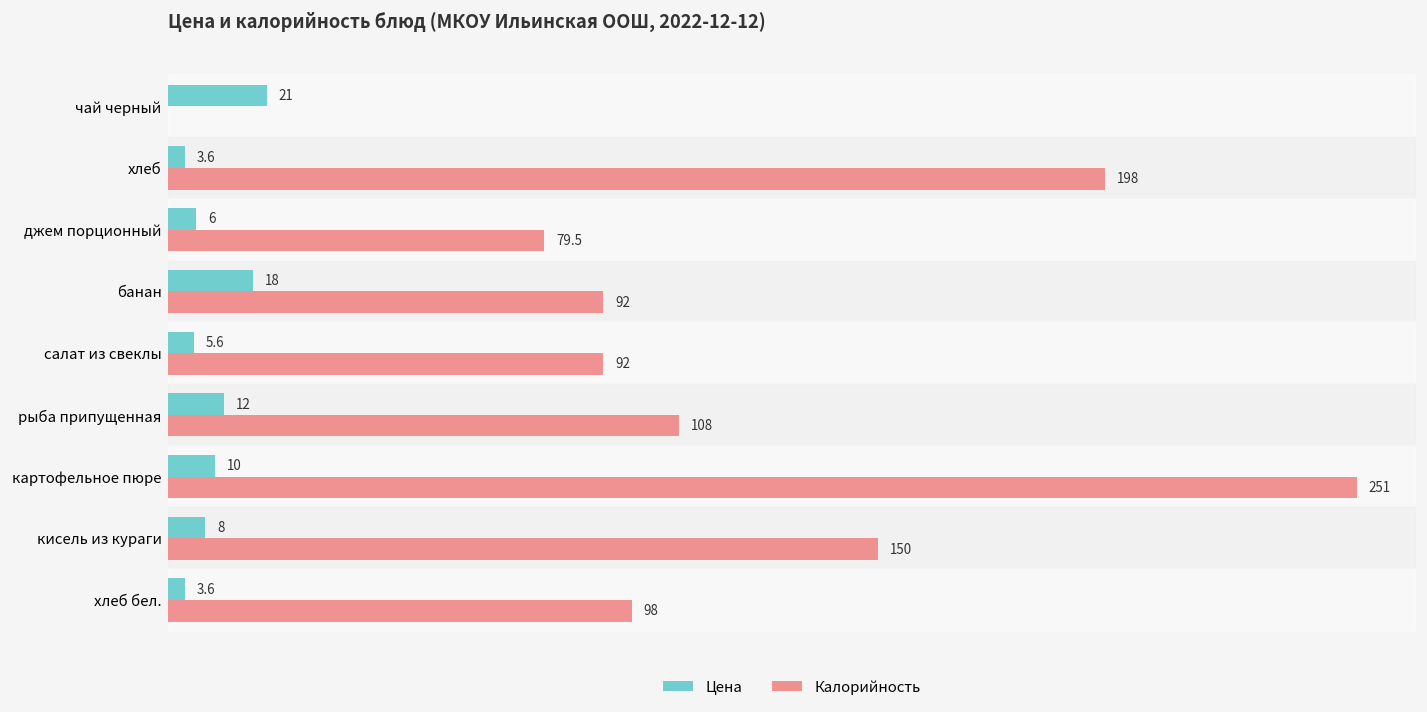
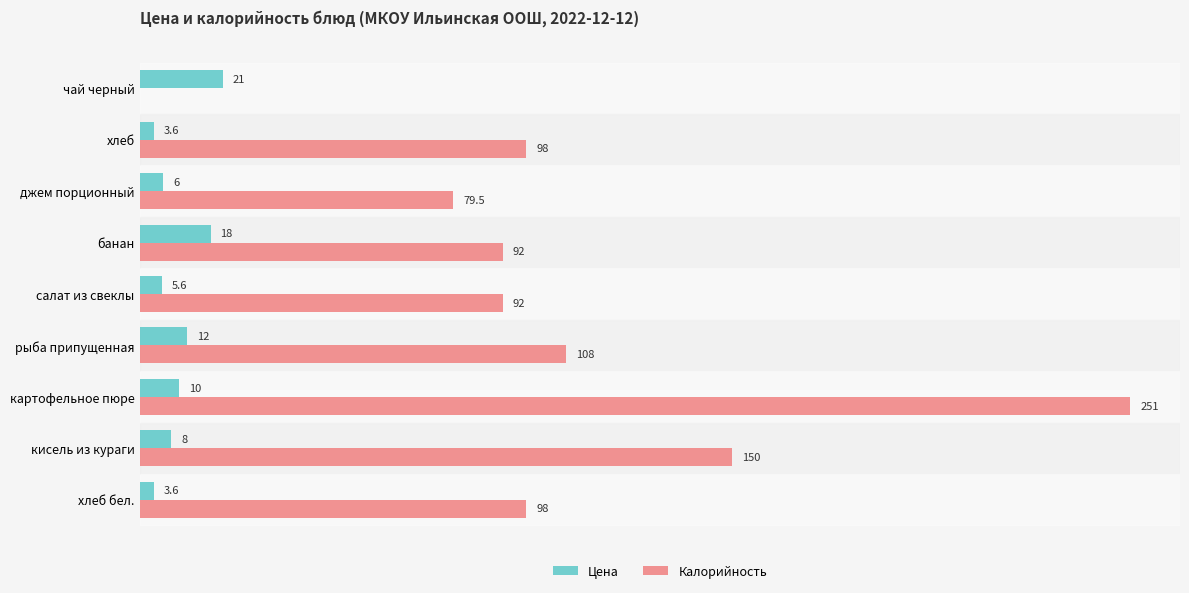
  {
    "Цена": {
      "чай черный": 21,
      "хлеб": 3.6,
      "джем порционный": 6,
      "банан": 18,
      "салат из свеклы": 5.6,
      "рыба припущенная": 12,
      "картофельное пюре": 10,
      "кисель из кураги": 8,
      "хлеб бел.": 3.6
    },
    "Калорийность": {
-     "хлеб": 198,
+     "хлеб": 98,
      "джем порционный": 79.5,
      "банан": 92,
      "салат из свеклы": 92,
      "рыба припущенная": 108,
      "картофельное пюре": 251,
      "кисель из кураги": 150,
      "хлеб бел.": 98
    }
  }
